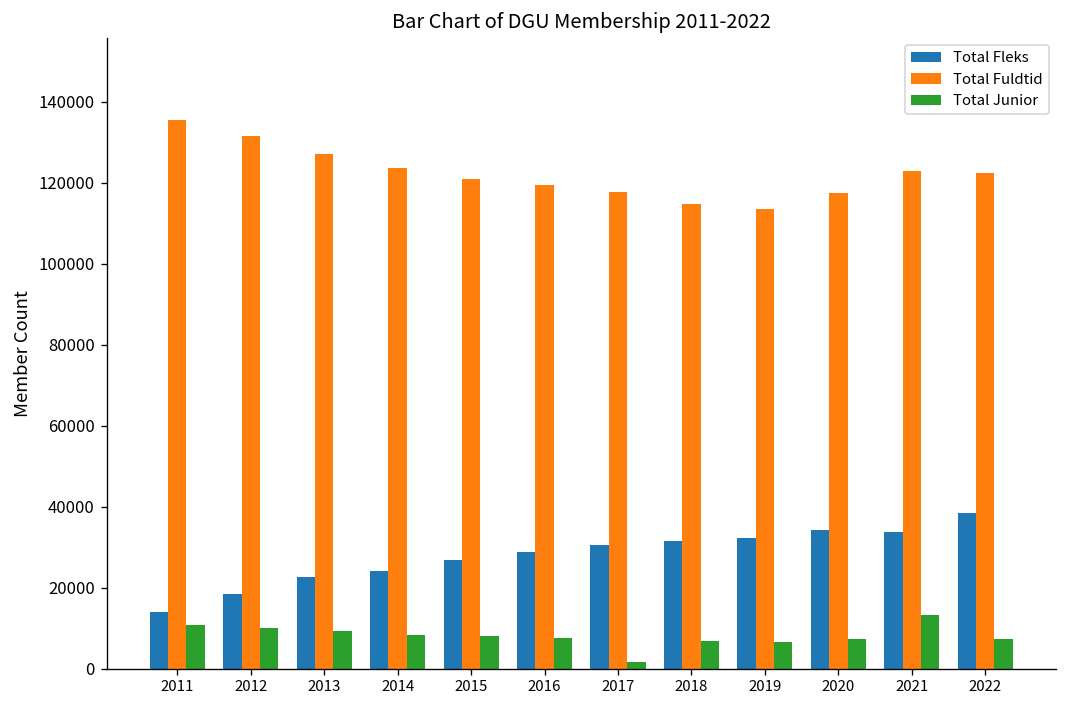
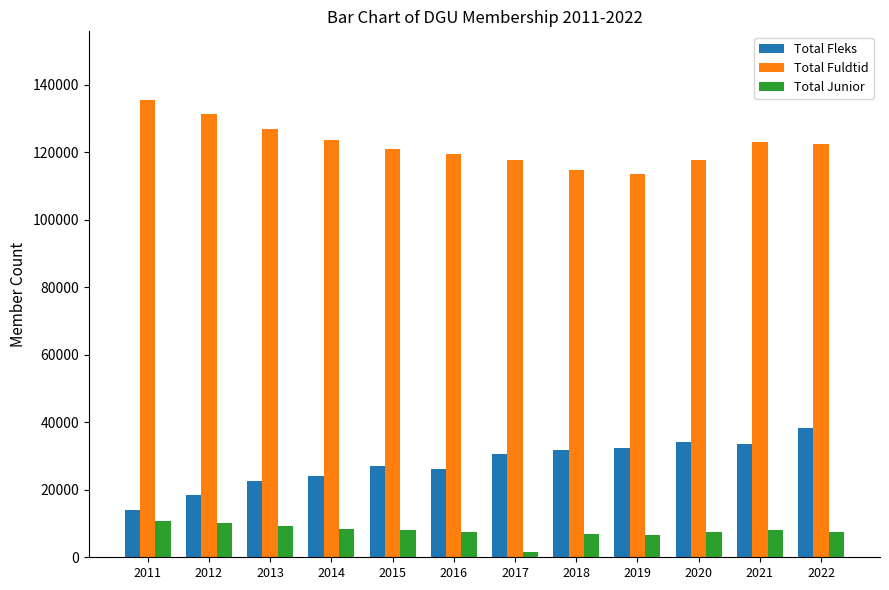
  {
    "Total Fleks": {
      "2011": 14000,
      "2012": 18000,
      "2013": 23000,
      "2014": 24000,
      "2015": 27000,
-     "2016": 29000,
+     "2016": 26000,
      "2017": 31000,
      "2018": 32000,
      "2019": 32000,
      "2020": 34000,
      "2021": 34000,
      "2022": 38000
    },
    "Total Fuldtid": {
      "2011": 136000,
      "2012": 131000,
      "2013": 127000,
      "2014": 124000,
      "2015": 121000,
      "2016": 119000,
      "2017": 118000,
      "2018": 115000,
      "2019": 114000,
      "2020": 118000,
      "2021": 123000,
      "2022": 123000
    },
    "Total Junior": {
      "2011": 11000,
      "2012": 10000,
      "2013": 9000,
      "2014": 8000,
      "2015": 8000,
      "2016": 8000,
      "2017": 2000,
      "2018": 7000,
      "2019": 7000,
      "2020": 7000,
-     "2021": 13000,
+     "2021": 8000,
      "2022": 7000
    }
  }
